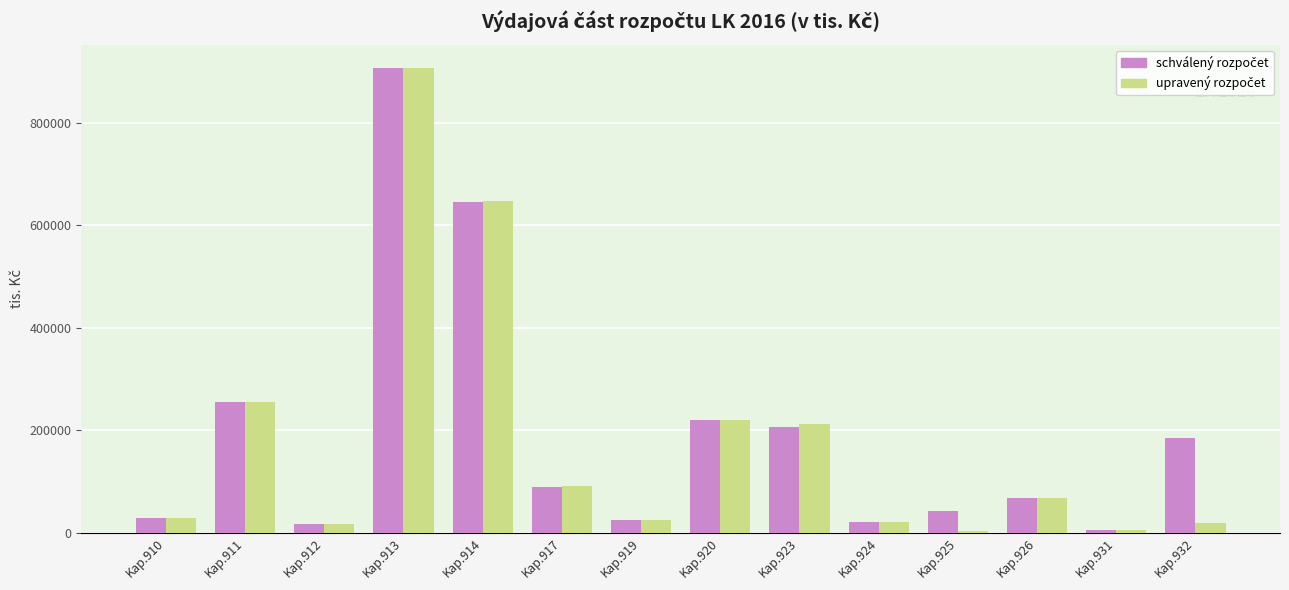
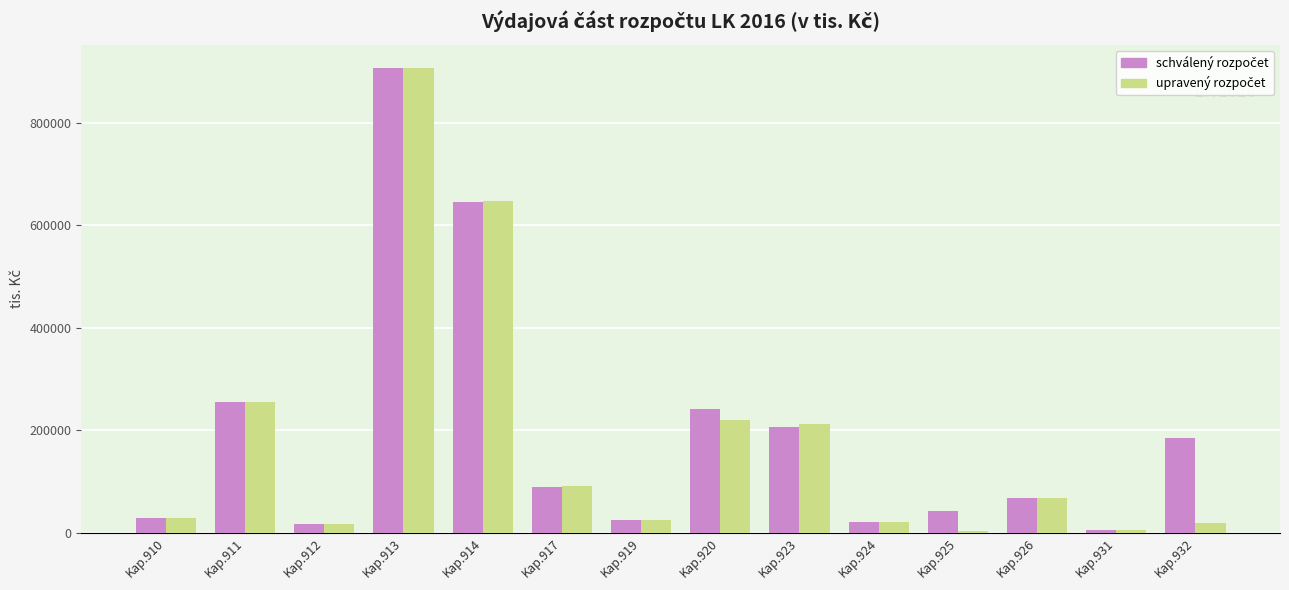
  {
    "schválený rozpočet": {
      "Kap.910": 30000,
      "Kap.911": 260000,
      "Kap.912": 20000,
      "Kap.913": 910000,
      "Kap.914": 650000,
      "Kap.917": 90000,
      "Kap.919": 20000,
-     "Kap.920": 220000,
+     "Kap.920": 240000,
      "Kap.923": 210000,
      "Kap.924": 20000,
      "Kap.925": 40000,
      "Kap.926": 70000,
      "Kap.931": 10000,
      "Kap.932": 190000
    },
    "upravený rozpočet": {
      "Kap.910": 30000,
      "Kap.911": 260000,
      "Kap.912": 20000,
      "Kap.913": 910000,
      "Kap.914": 650000,
      "Kap.917": 90000,
      "Kap.919": 20000,
      "Kap.920": 220000,
      "Kap.923": 210000,
      "Kap.924": 20000,
      "Kap.926": 70000,
      "Kap.931": 10000,
      "Kap.932": 20000
    }
  }
